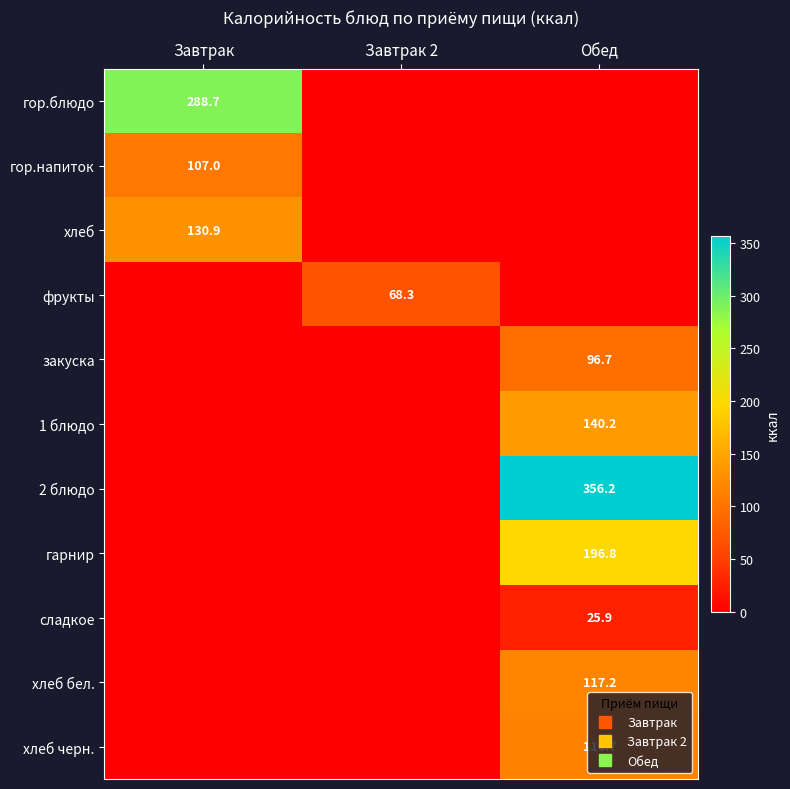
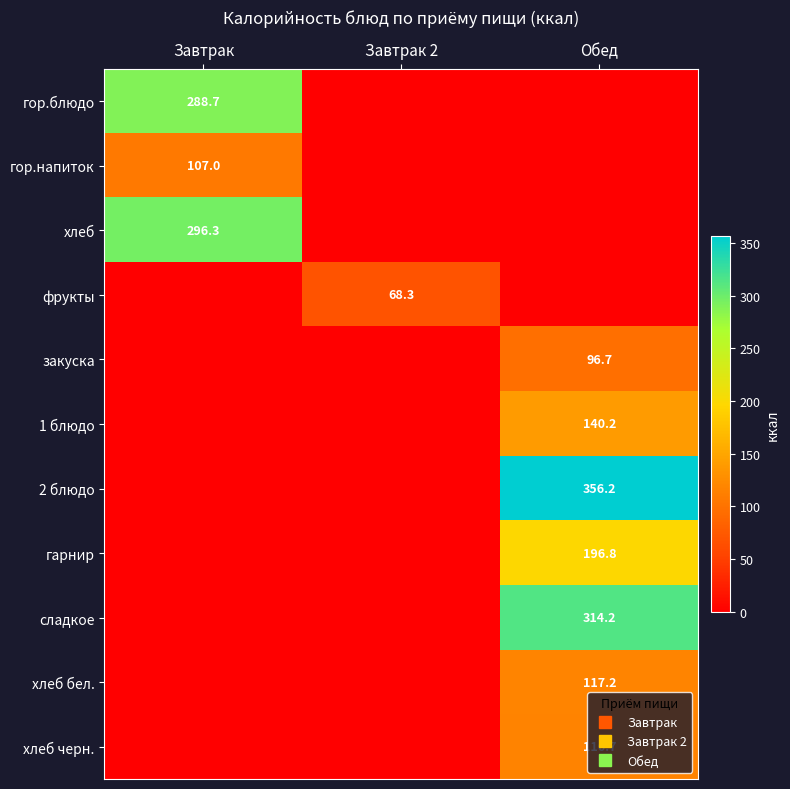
  {
    "гор.блюдо": {
      "Завтрак": 288.7
    },
    "гор.напиток": {
      "Завтрак": 107.0
    },
    "хлеб": {
-     "Завтрак": 130.9
+     "Завтрак": 296.3
    },
    "фрукты": {
      "Завтрак 2": 68.3
    },
    "закуска": {
      "Обед": 96.7
    },
    "1 блюдо": {
      "Обед": 140.2
    },
    "2 блюдо": {
      "Обед": 356.2
    },
    "гарнир": {
      "Обед": 196.8
    },
    "сладкое": {
-     "Обед": 25.9
+     "Обед": 314.2
    },
    "хлеб бел.": {
      "Обед": 117.2
    }
  }
